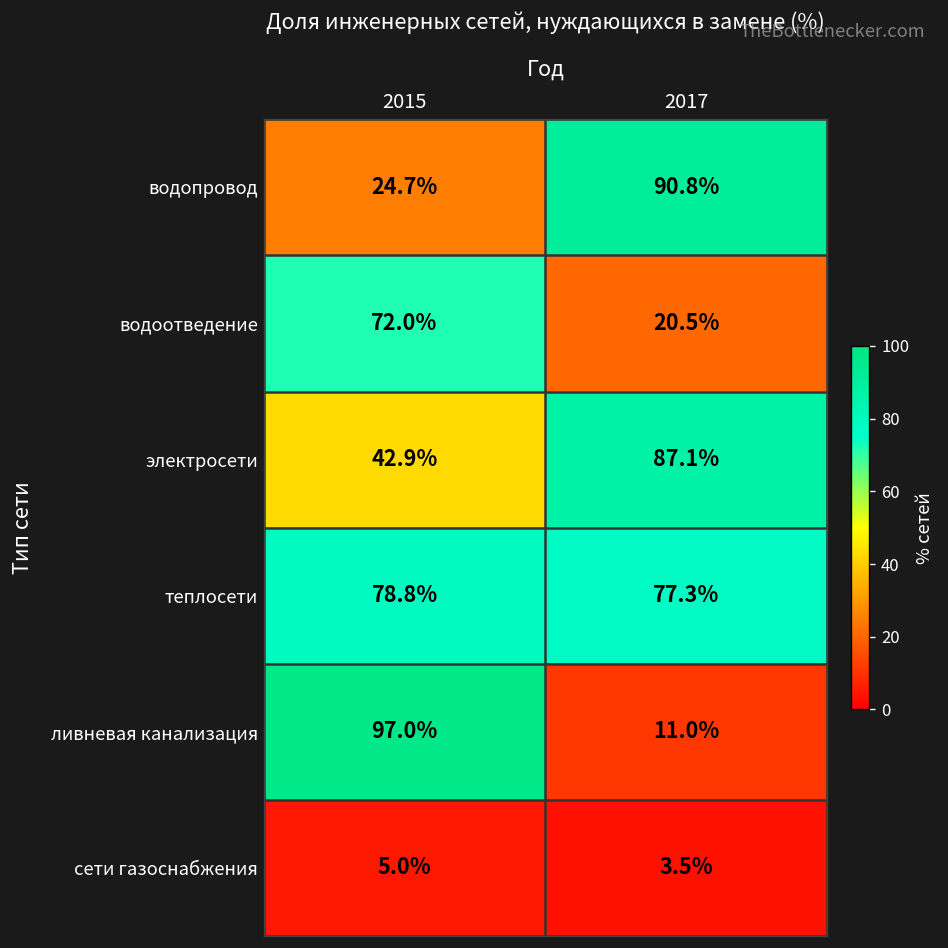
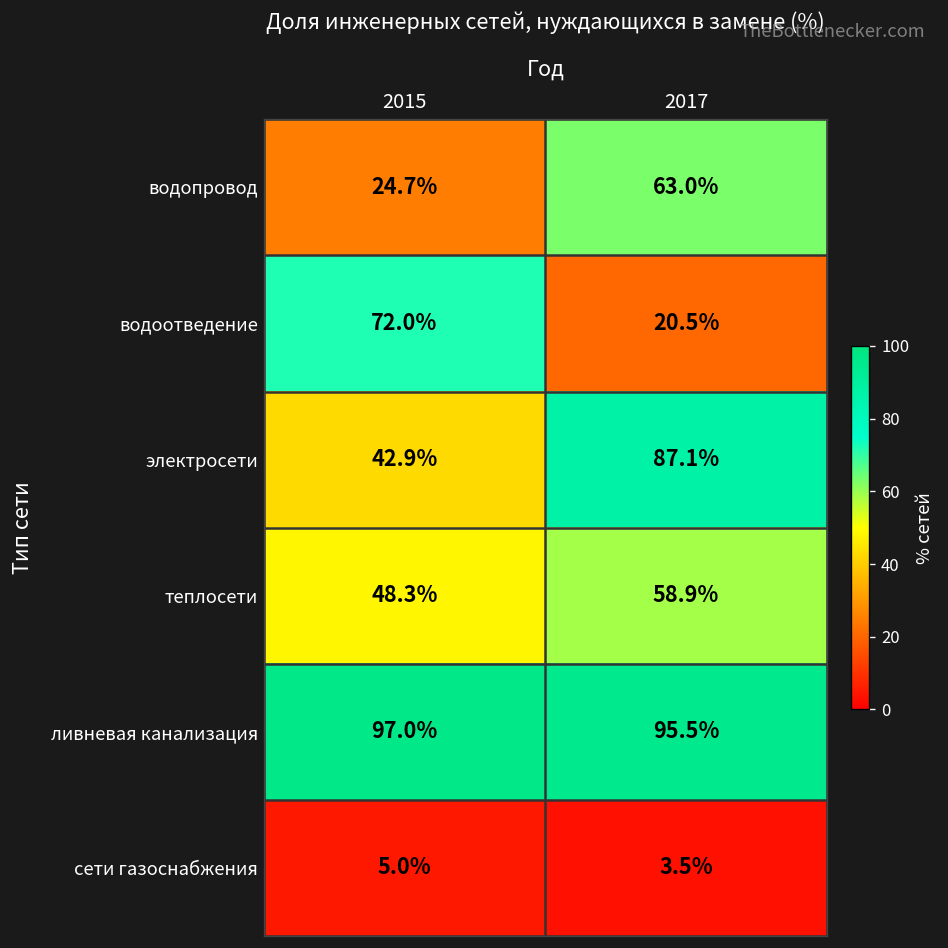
  {
    "водопровод": {
      "2015": "24.7%",
-     "2017": "90.8%"
+     "2017": "63.0%"
    },
    "водоотведение": {
      "2015": "72.0%",
      "2017": "20.5%"
    },
    "электросети": {
      "2015": "42.9%",
      "2017": "87.1%"
    },
    "теплосети": {
-     "2015": "78.8%",
-     "2017": "77.3%"
+     "2015": "48.3%",
+     "2017": "58.9%"
    },
    "ливневая канализация": {
      "2015": "97.0%",
-     "2017": "11.0%"
+     "2017": "95.5%"
    },
    "сети газоснабжения": {
      "2015": "5.0%",
      "2017": "3.5%"
    }
  }
